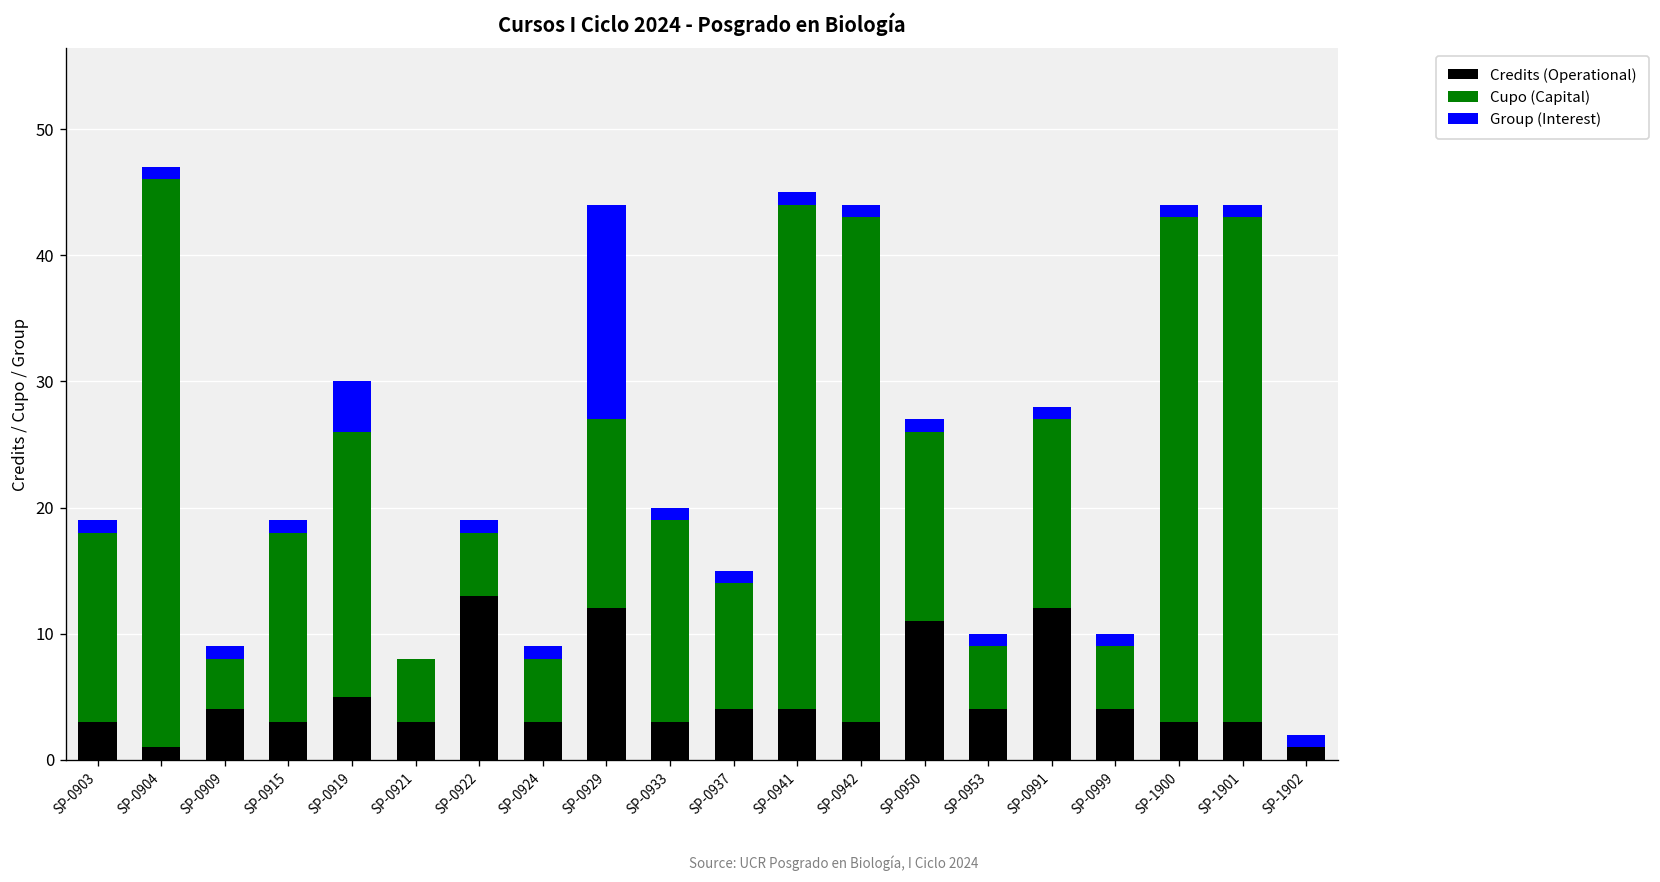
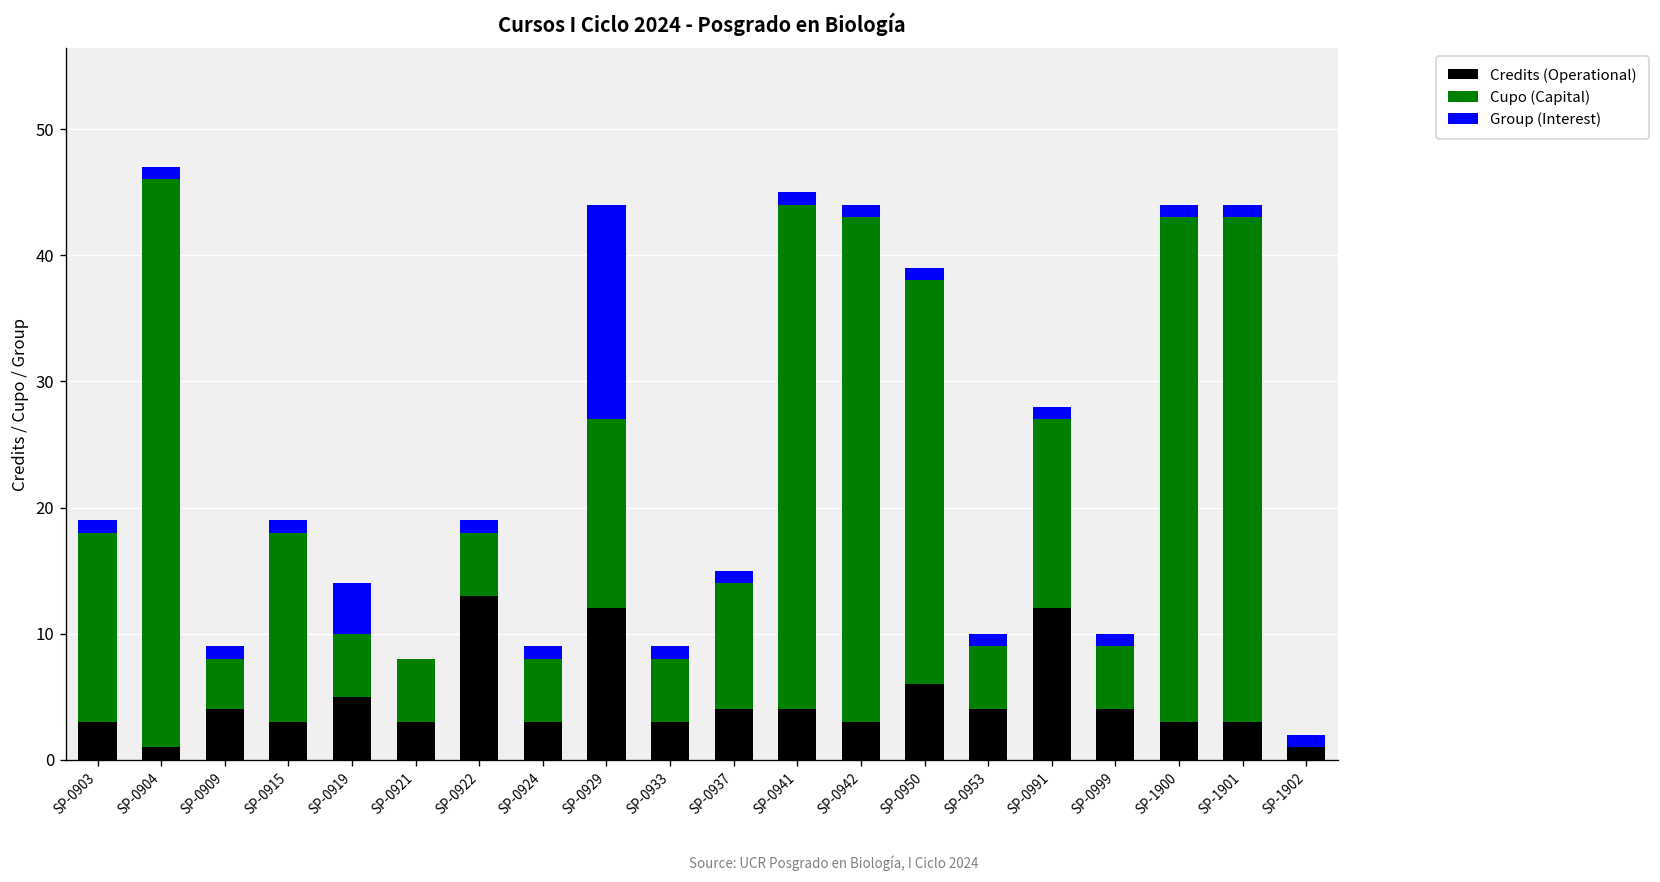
  {
    "Credits (Operational)": {
      "SP-0903": 3,
      "SP-0904": 1,
      "SP-0909": 4,
      "SP-0915": 3,
      "SP-0919": 5,
      "SP-0921": 3,
      "SP-0922": 13,
      "SP-0924": 3,
      "SP-0929": 12,
      "SP-0933": 3,
      "SP-0937": 4,
      "SP-0941": 4,
      "SP-0942": 3,
-     "SP-0950": 11,
+     "SP-0950": 6,
      "SP-0953": 4,
      "SP-0991": 12,
      "SP-0999": 4,
      "SP-1900": 3,
      "SP-1901": 3,
      "SP-1902": 1
    },
    "Cupo (Capital)": {
      "SP-0903": 15,
      "SP-0904": 45,
      "SP-0909": 4,
      "SP-0915": 15,
-     "SP-0919": 21,
+     "SP-0919": 5,
      "SP-0921": 5,
      "SP-0922": 5,
      "SP-0924": 5,
      "SP-0929": 15,
-     "SP-0933": 16,
+     "SP-0933": 5,
      "SP-0937": 10,
      "SP-0941": 40,
      "SP-0942": 40,
-     "SP-0950": 15,
+     "SP-0950": 32,
      "SP-0953": 5,
      "SP-0991": 15,
      "SP-0999": 5,
      "SP-1900": 40,
      "SP-1901": 40,
      "SP-1902": 0
    },
    "Group (Interest)": {
      "SP-0903": 1,
      "SP-0904": 1,
      "SP-0909": 1,
      "SP-0915": 1,
      "SP-0919": 4,
      "SP-0921": 0,
      "SP-0922": 1,
      "SP-0924": 1,
      "SP-0929": 17,
      "SP-0933": 1,
      "SP-0937": 1,
      "SP-0941": 1,
      "SP-0942": 1,
      "SP-0950": 1,
      "SP-0953": 1,
      "SP-0991": 1,
      "SP-0999": 1,
      "SP-1900": 1,
      "SP-1901": 1,
      "SP-1902": 1
    }
  }
